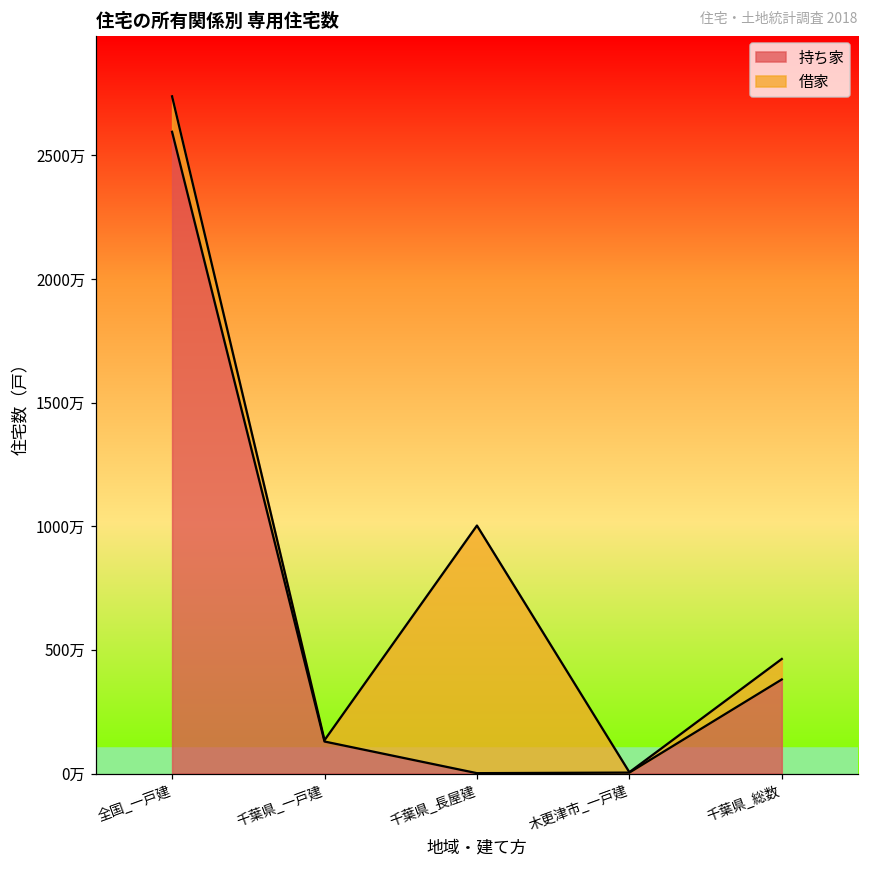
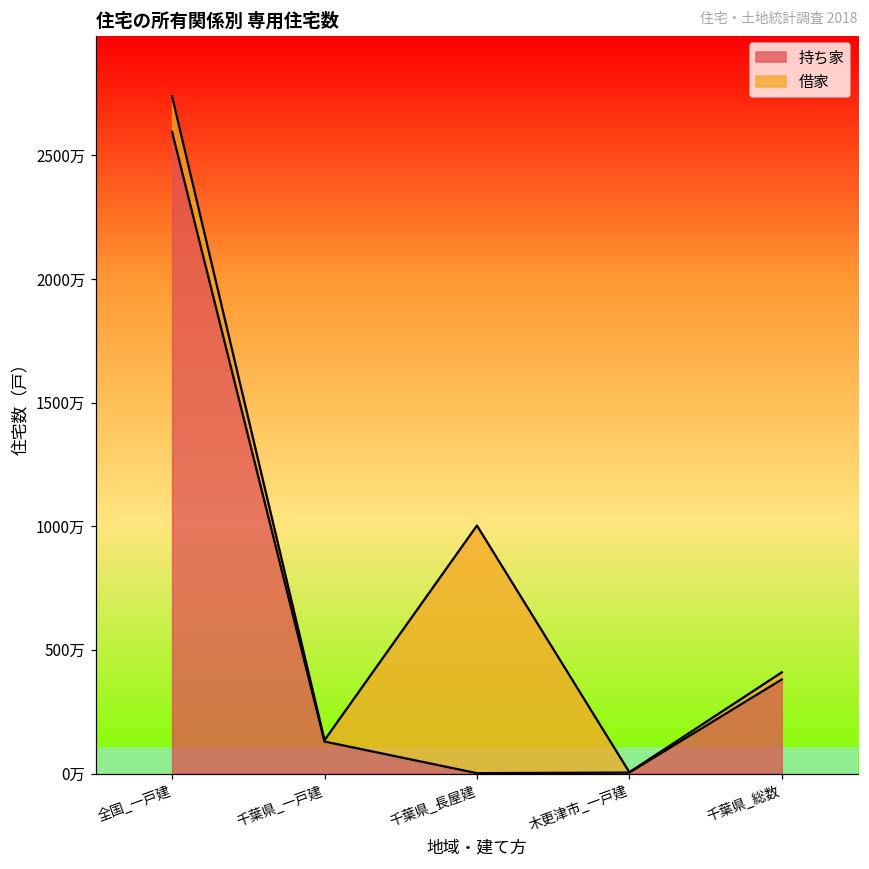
  {
    "持ち家": {
      "全国_一戸建": "2590万",
      "千葉県_総数": "380万"
    },
    "借家": {
      "全国_一戸建": "140万",
      "千葉県_長屋建": "1000万",
-     "千葉県_総数": "80万"
+     "千葉県_総数": "30万"
    }
  }
